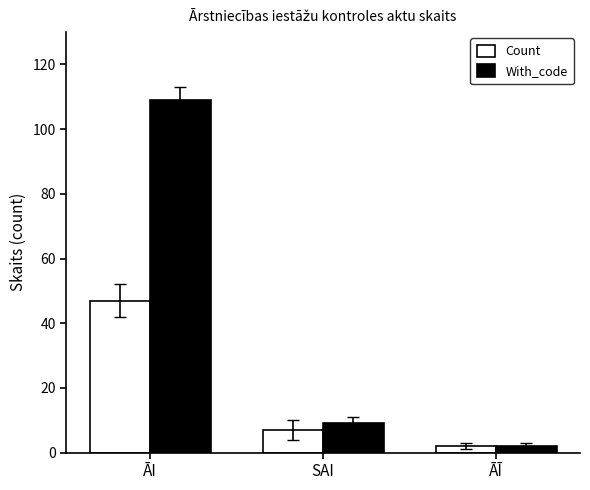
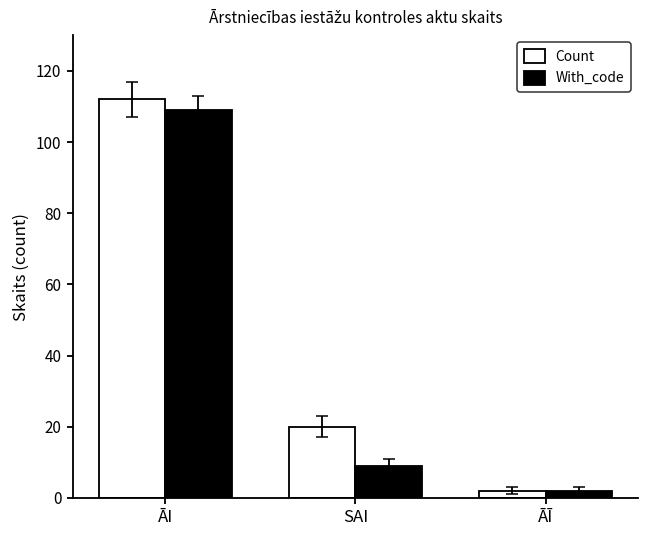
  {
    "Count": {
-     "ĀI": 47,
-     "SAI": 7,
+     "ĀI": 112,
+     "SAI": 20,
      "ĀĪ": 2
    },
    "With_code": {
      "ĀI": 109,
      "SAI": 9,
      "ĀĪ": 2
    }
  }
